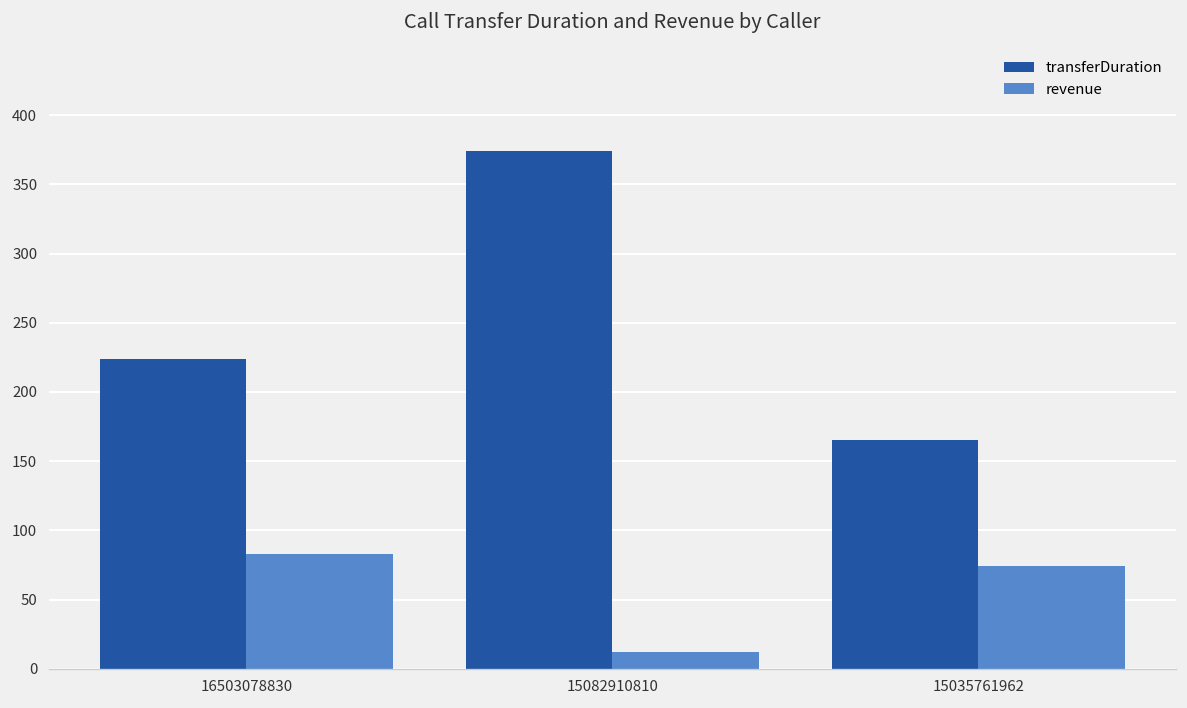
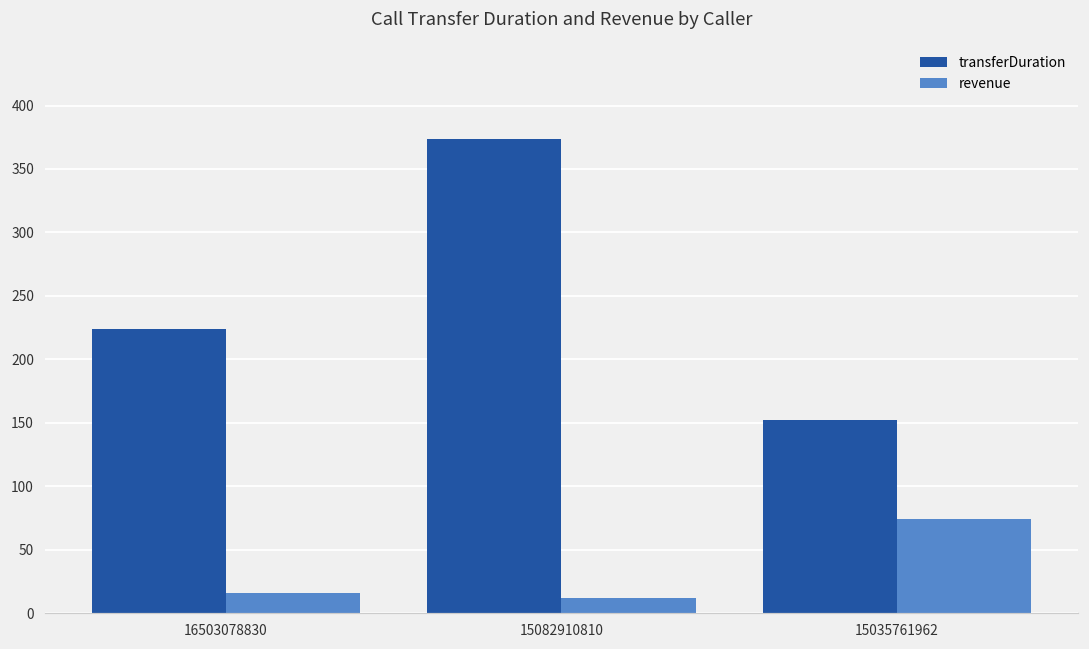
  {
    "transferDuration": {
      "16503078830": 224,
      "15082910810": 374,
-     "15035761962": 165
+     "15035761962": 152
    },
    "revenue": {
-     "16503078830": 83,
+     "16503078830": 15,
      "15082910810": 12,
      "15035761962": 74
    }
  }
